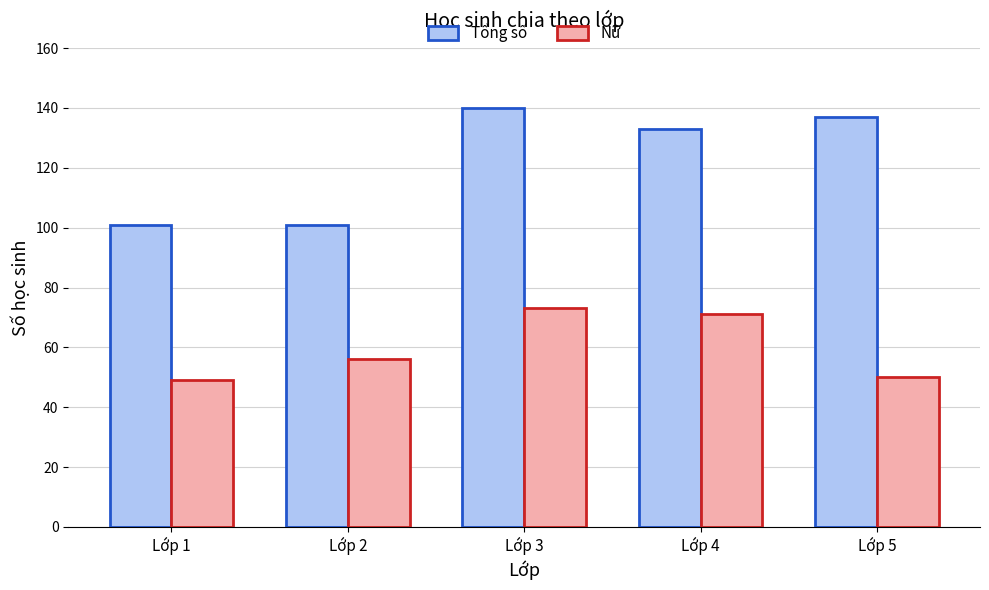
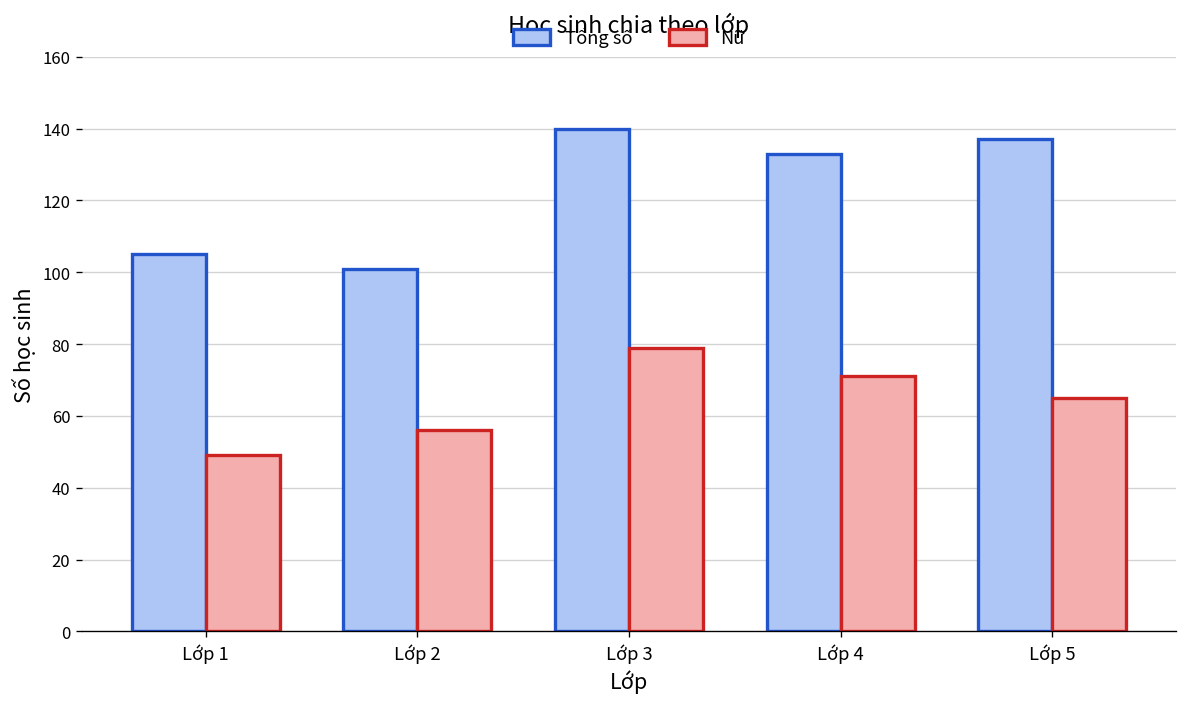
  {
    "Tổng số": {
-     "Lớp 1": 101,
+     "Lớp 1": 105,
      "Lớp 2": 101,
      "Lớp 3": 140,
      "Lớp 4": 133,
      "Lớp 5": 137
    },
    "Nữ": {
      "Lớp 1": 49,
      "Lớp 2": 56,
-     "Lớp 3": 73,
+     "Lớp 3": 79,
      "Lớp 4": 71,
-     "Lớp 5": 50
+     "Lớp 5": 65
    }
  }
